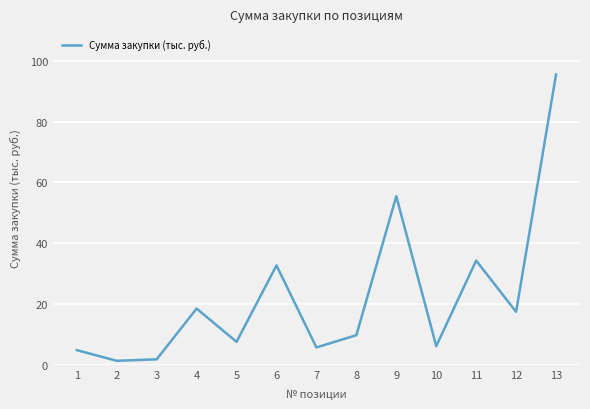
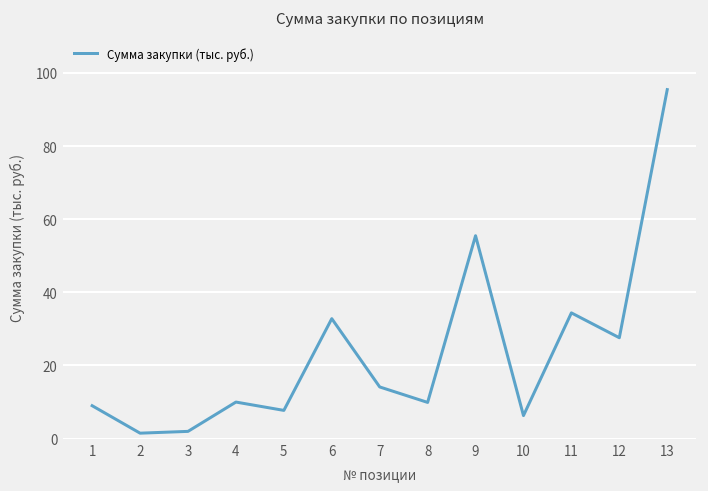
  {
-   "1": 5,
+   "1": 9,
    "2": 1,
    "3": 2,
-   "4": 19,
+   "4": 10,
    "5": 8,
    "6": 33,
-   "7": 6,
+   "7": 14,
    "8": 10,
    "9": 55,
    "10": 6,
    "11": 34,
-   "12": 18,
+   "12": 28,
    "13": 95
  }
